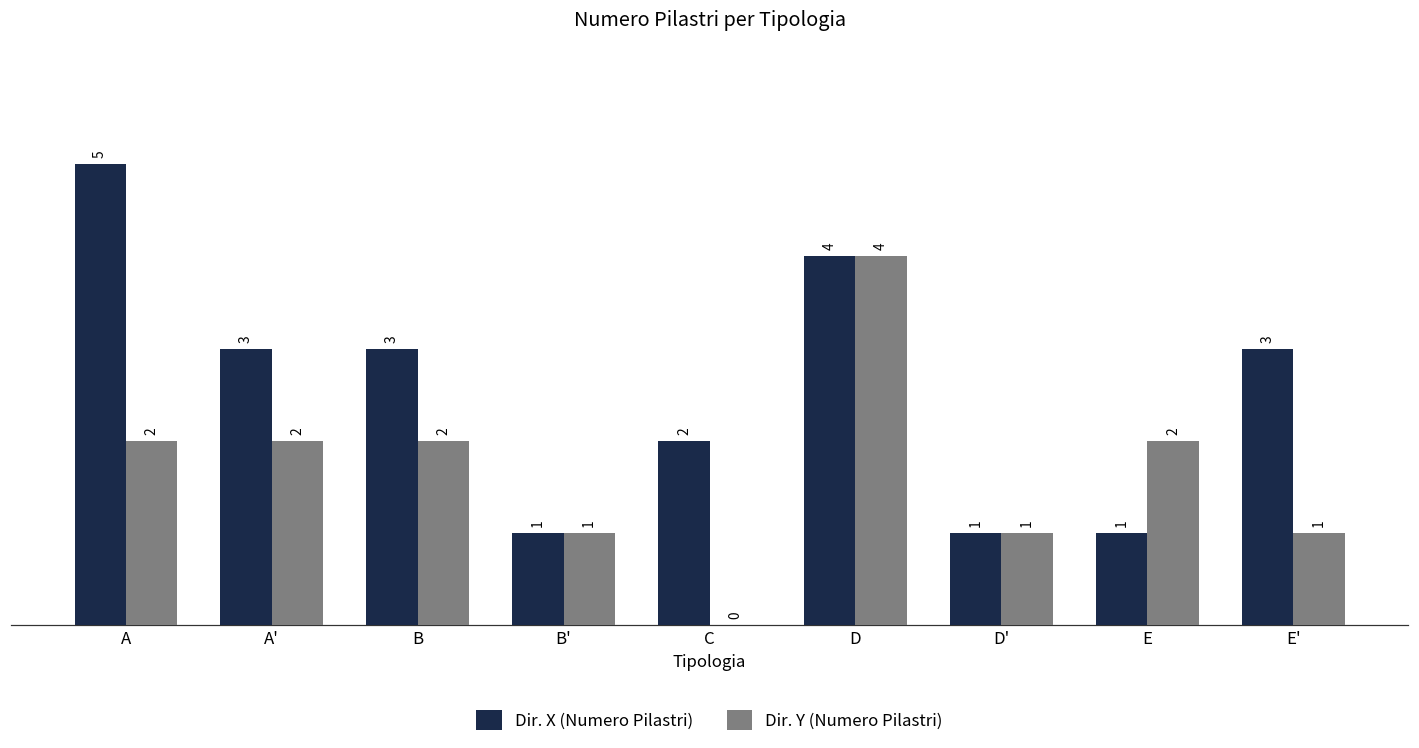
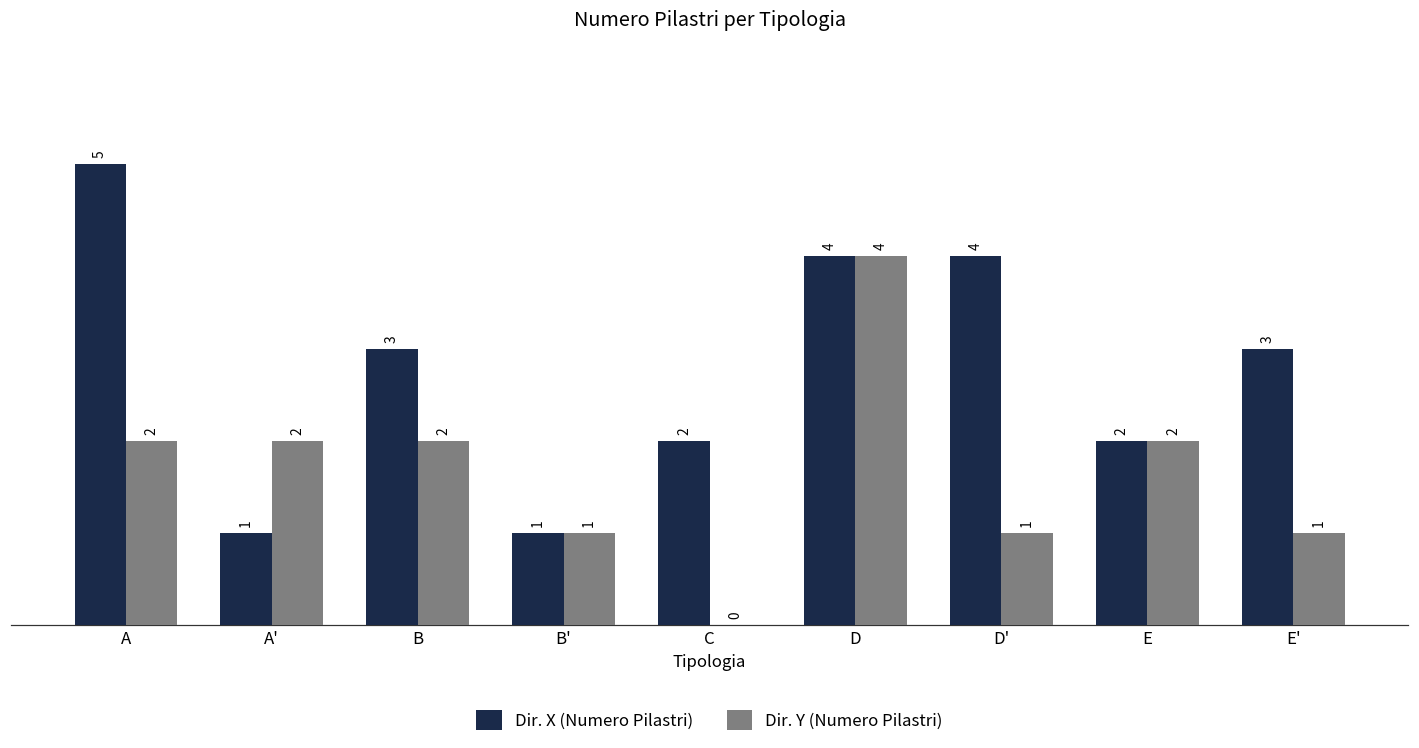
  {
    "Dir. X (Numero Pilastri)": {
      "A": 5,
-     "A'": 3,
+     "A'": 1,
      "B": 3,
      "B'": 1,
      "C": 2,
      "D": 4,
-     "D'": 1,
-     "E": 1,
+     "D'": 4,
+     "E": 2,
      "E'": 3
    },
    "Dir. Y (Numero Pilastri)": {
      "A": 2,
      "A'": 2,
      "B": 2,
      "B'": 1,
      "C": 0,
      "D": 4,
      "D'": 1,
      "E": 2,
      "E'": 1
    }
  }
